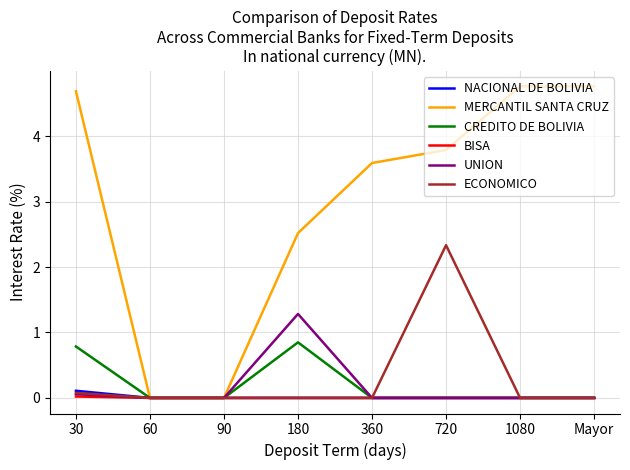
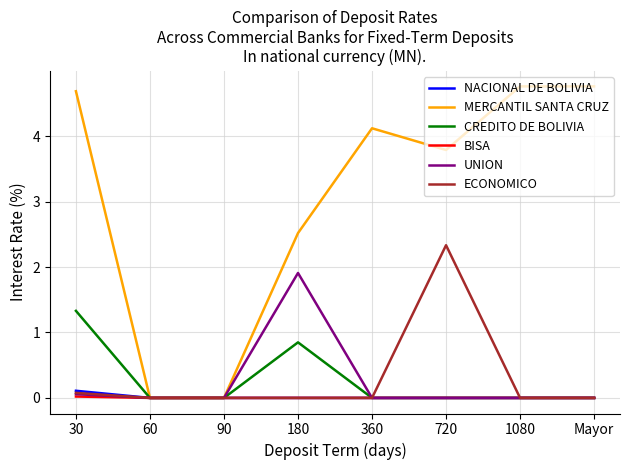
  {
    "MERCANTIL SANTA CRUZ": {
      "30": 4.7,
      "180": 2.5,
-     "360": 3.6
+     "360": 4.1
    },
    "CREDITO DE BOLIVIA": {
-     "30": 0.8,
+     "30": 1.3,
      "180": 0.8
    },
    "UNION": {
-     "180": 1.3
+     "180": 1.9
    },
    "ECONOMICO": {
      "720": 2.3
    }
  }
